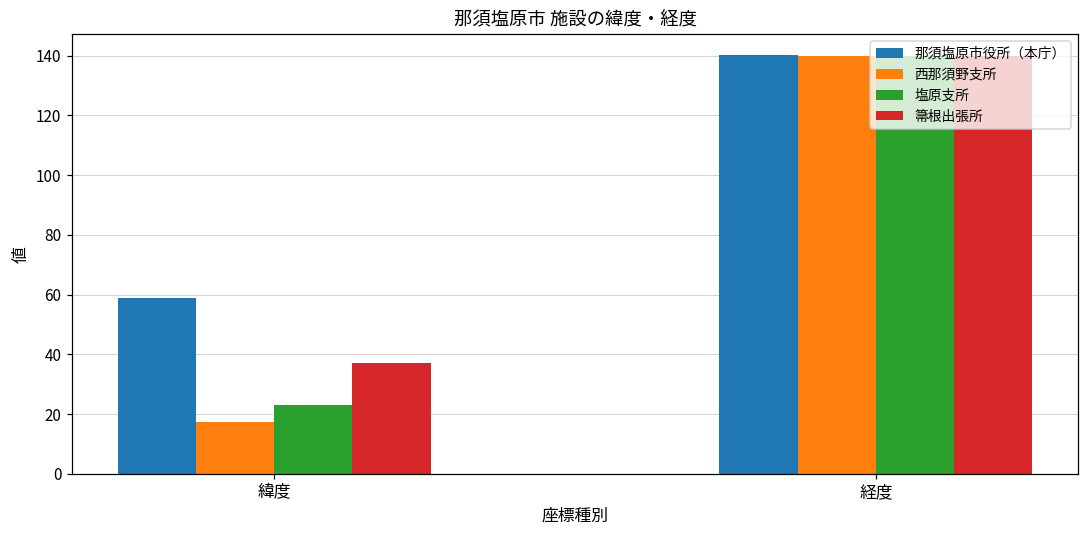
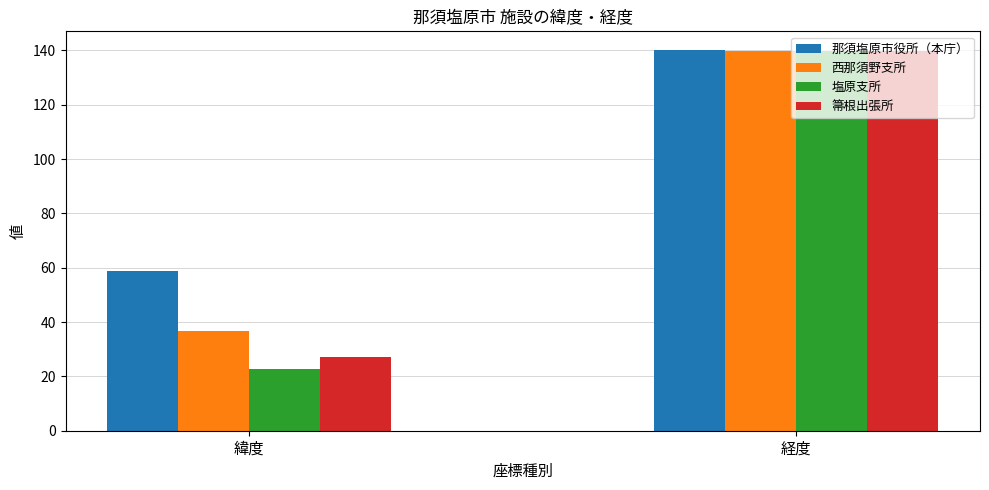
  {
    "那須塩原市役所（本庁）": {
      "緯度": 59,
      "経度": 140
    },
    "西那須野支所": {
-     "緯度": 17,
+     "緯度": 37,
      "経度": 140
    },
    "塩原支所": {
      "緯度": 23
    },
    "箒根出張所": {
-     "緯度": 37
+     "緯度": 27
    }
  }
